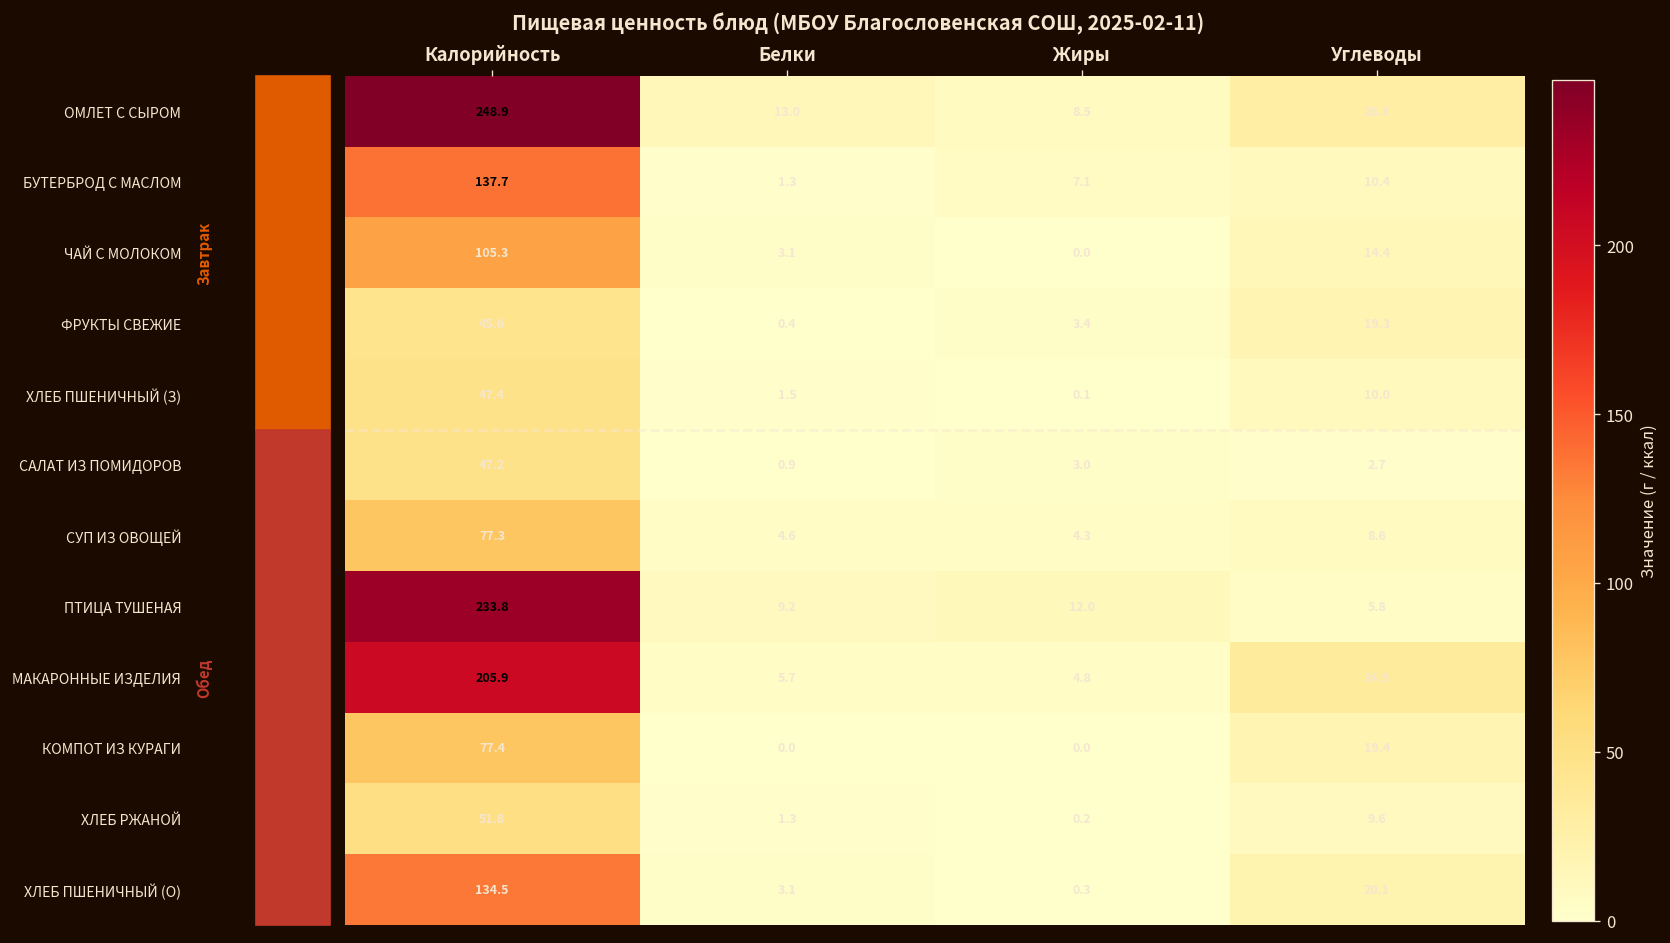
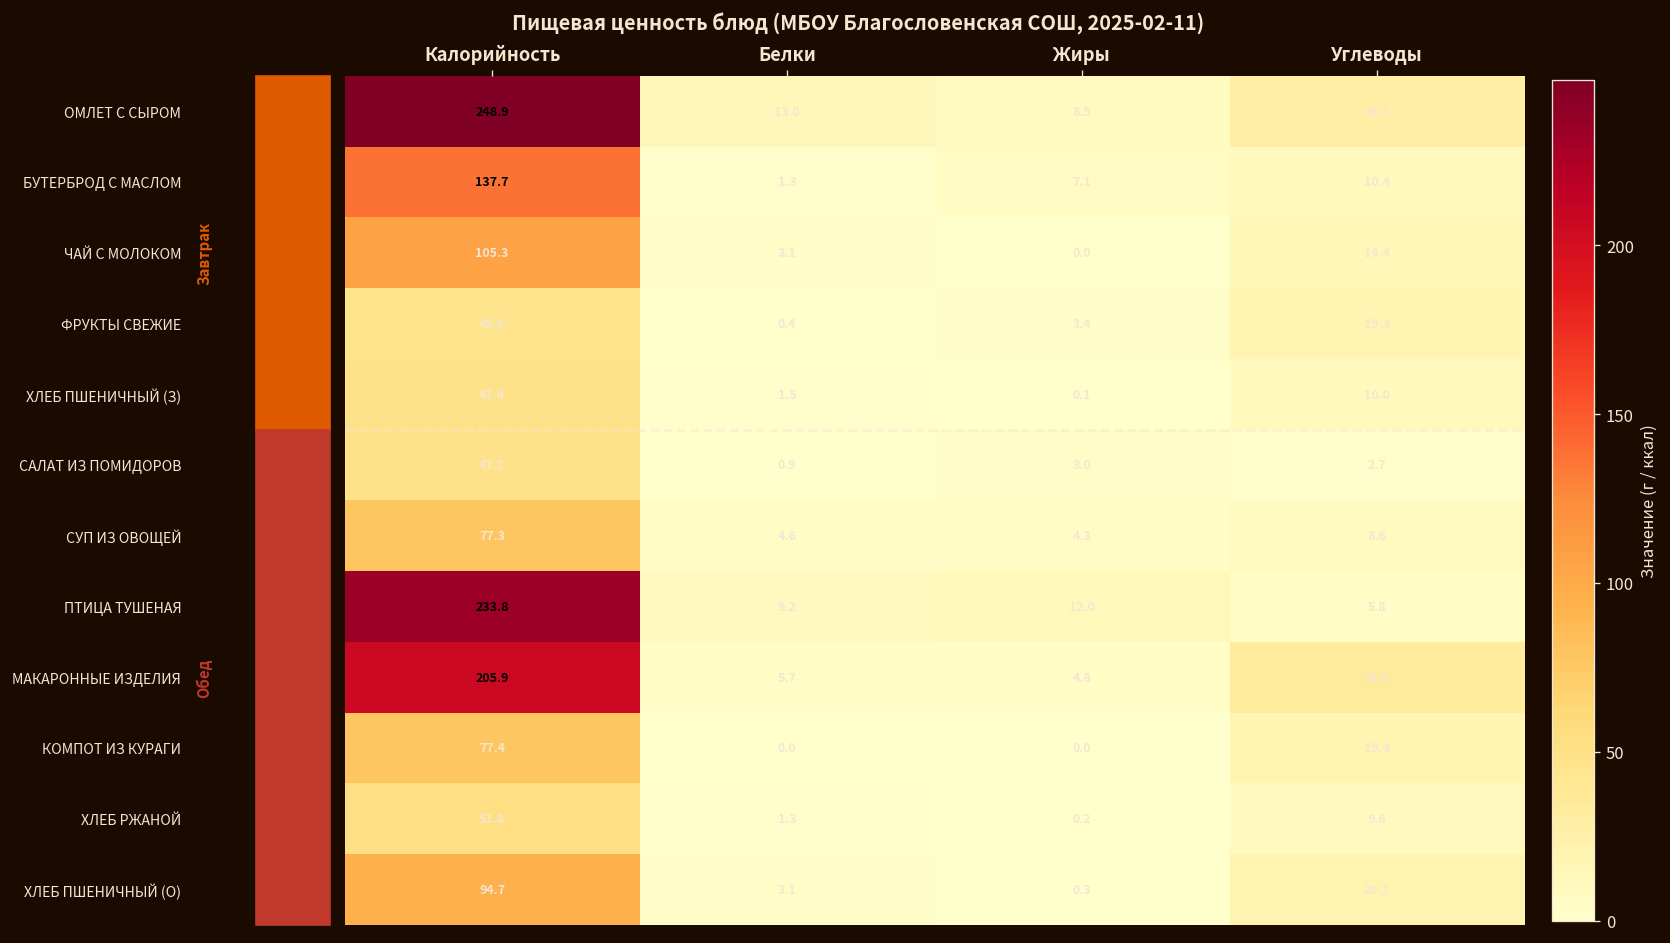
  {
    "ОМЛЕТ С СЫРОМ": {
      "Калорийность": 248.9
    },
    "БУТЕРБРОД С МАСЛОМ": {
      "Калорийность": 137.7
    },
    "ЧАЙ С МОЛОКОМ": {
      "Калорийность": 105.3
    },
    "ФРУКТЫ СВЕЖИЕ": {
      "Калорийность": 45.6
    },
    "ХЛЕБ ПШЕНИЧНЫЙ (З)": {
      "Калорийность": 47.4
    },
    "САЛАТ ИЗ ПОМИДОРОВ": {
      "Калорийность": 47.2
    },
    "СУП ИЗ ОВОЩЕЙ": {
      "Калорийность": 77.3
    },
    "ПТИЦА ТУШЕНАЯ": {
      "Калорийность": 233.8
    },
    "МАКАРОННЫЕ ИЗДЕЛИЯ": {
      "Калорийность": 205.9,
      "Углеводы": 34.9
    },
    "КОМПОТ ИЗ КУРАГИ": {
      "Калорийность": 77.4
    },
    "ХЛЕБ РЖАНОЙ": {
      "Калорийность": 51.8
    },
    "ХЛЕБ ПШЕНИЧНЫЙ (О)": {
-     "Калорийность": 134.5
+     "Калорийность": 94.7
    }
  }
